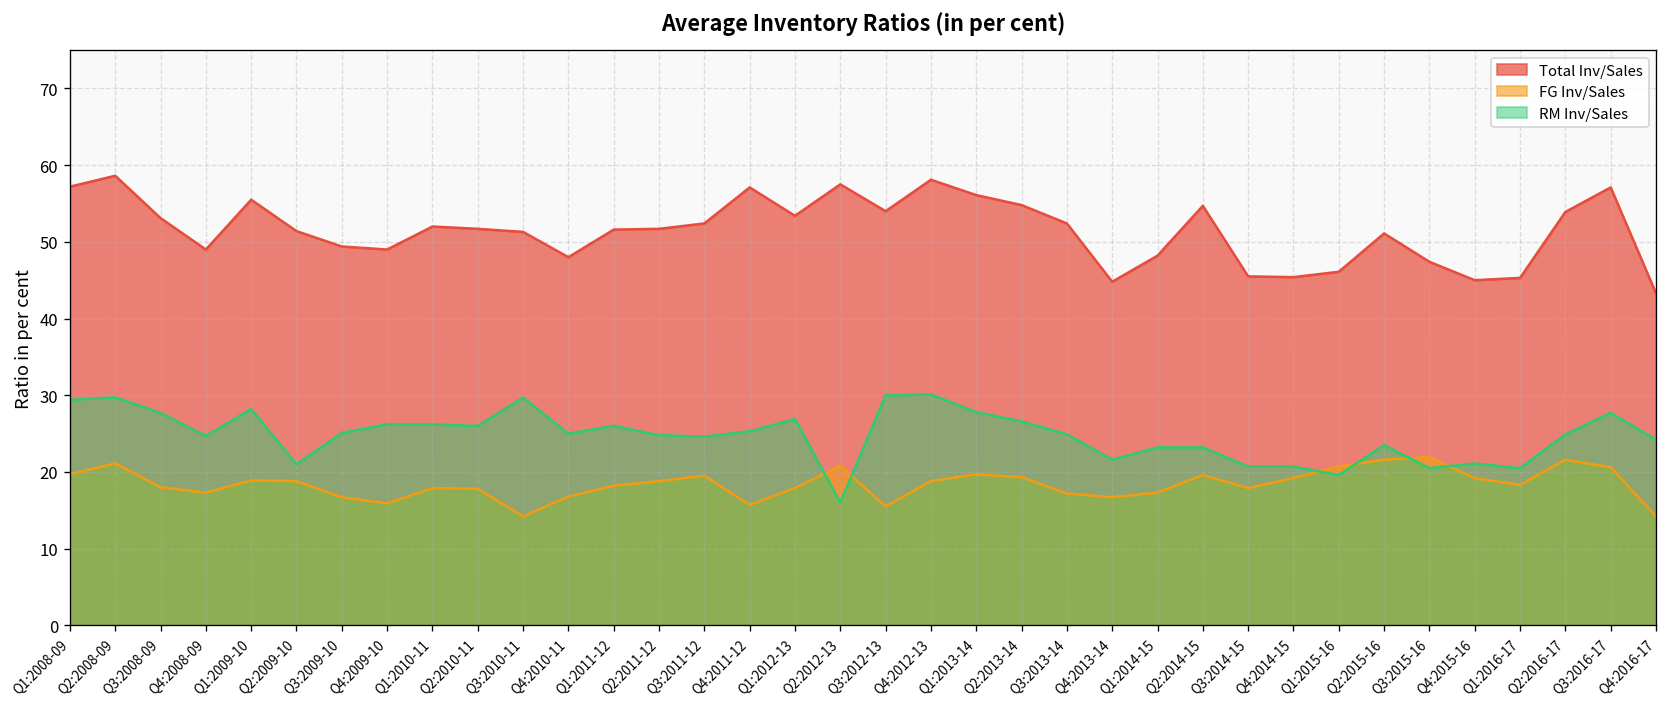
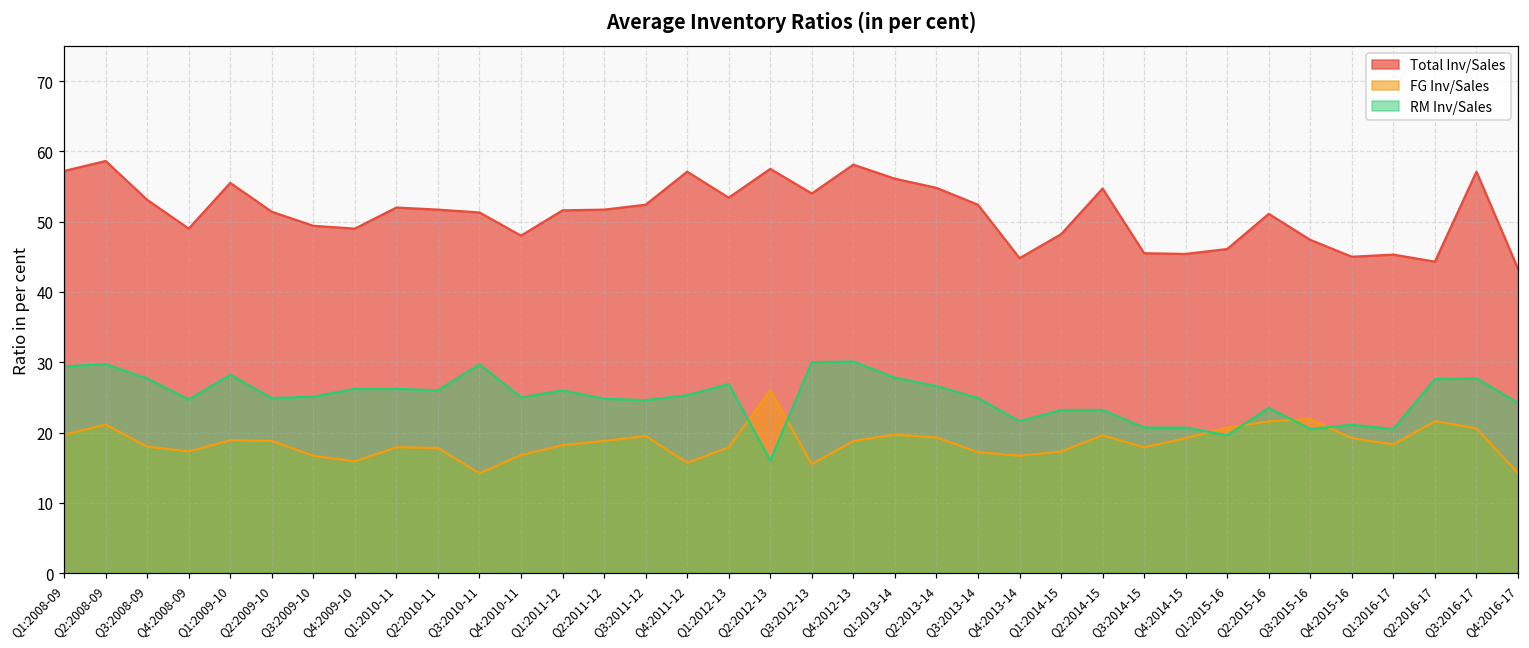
  {
    "Total Inv/Sales": {
      "Q1:2008-09": 57,
      "Q2:2008-09": 59,
      "Q3:2008-09": 53,
      "Q4:2008-09": 49,
      "Q1:2009-10": 56,
      "Q2:2009-10": 51,
      "Q3:2009-10": 49,
      "Q4:2009-10": 49,
      "Q1:2010-11": 52,
      "Q2:2010-11": 52,
      "Q3:2010-11": 51,
      "Q4:2010-11": 48,
      "Q1:2011-12": 52,
      "Q2:2011-12": 52,
      "Q3:2011-12": 52,
      "Q4:2011-12": 57,
      "Q1:2012-13": 53,
      "Q2:2012-13": 58,
      "Q3:2012-13": 54,
      "Q4:2012-13": 58,
      "Q1:2013-14": 56,
      "Q2:2013-14": 55,
      "Q3:2013-14": 52,
      "Q4:2013-14": 45,
      "Q1:2014-15": 48,
      "Q2:2014-15": 55,
      "Q3:2014-15": 46,
      "Q4:2014-15": 45,
      "Q1:2015-16": 46,
      "Q2:2015-16": 51,
      "Q3:2015-16": 47,
      "Q4:2015-16": 45,
      "Q1:2016-17": 45,
-     "Q2:2016-17": 54,
+     "Q2:2016-17": 44,
      "Q3:2016-17": 57,
      "Q4:2016-17": 43
    },
    "FG Inv/Sales": {
      "Q1:2008-09": 20,
      "Q2:2008-09": 21,
      "Q3:2008-09": 18,
      "Q4:2008-09": 17,
      "Q1:2009-10": 19,
      "Q2:2009-10": 19,
      "Q3:2009-10": 17,
      "Q4:2009-10": 16,
      "Q1:2010-11": 18,
      "Q2:2010-11": 18,
      "Q3:2010-11": 14,
      "Q4:2010-11": 17,
      "Q1:2011-12": 18,
      "Q2:2011-12": 19,
      "Q3:2011-12": 20,
      "Q4:2011-12": 16,
      "Q1:2012-13": 18,
-     "Q2:2012-13": 21,
+     "Q2:2012-13": 26,
      "Q3:2012-13": 16,
      "Q4:2012-13": 19,
      "Q1:2013-14": 20,
      "Q2:2013-14": 19,
      "Q3:2013-14": 17,
      "Q4:2013-14": 17,
      "Q1:2014-15": 17,
      "Q2:2014-15": 20,
      "Q3:2014-15": 18,
      "Q4:2014-15": 19,
      "Q1:2015-16": 21,
      "Q2:2015-16": 22,
      "Q3:2015-16": 22,
      "Q4:2015-16": 19,
      "Q1:2016-17": 18,
      "Q2:2016-17": 22,
      "Q3:2016-17": 21,
      "Q4:2016-17": 14
    },
    "RM Inv/Sales": {
      "Q1:2008-09": 29,
      "Q2:2008-09": 30,
      "Q3:2008-09": 28,
      "Q4:2008-09": 25,
      "Q1:2009-10": 28,
-     "Q2:2009-10": 21,
+     "Q2:2009-10": 25,
      "Q3:2009-10": 25,
      "Q4:2009-10": 26,
      "Q1:2010-11": 26,
      "Q2:2010-11": 26,
      "Q3:2010-11": 30,
      "Q4:2010-11": 25,
      "Q1:2011-12": 26,
      "Q2:2011-12": 25,
      "Q3:2011-12": 25,
      "Q4:2011-12": 25,
      "Q1:2012-13": 27,
      "Q2:2012-13": 16,
      "Q3:2012-13": 30,
      "Q4:2012-13": 30,
      "Q1:2013-14": 28,
      "Q2:2013-14": 27,
      "Q3:2013-14": 25,
      "Q4:2013-14": 22,
      "Q1:2014-15": 23,
      "Q2:2014-15": 23,
      "Q3:2014-15": 21,
      "Q4:2014-15": 21,
      "Q1:2015-16": 20,
      "Q2:2015-16": 24,
      "Q3:2015-16": 21,
      "Q4:2015-16": 21,
      "Q1:2016-17": 21,
-     "Q2:2016-17": 25,
+     "Q2:2016-17": 28,
      "Q3:2016-17": 28,
      "Q4:2016-17": 24
    }
  }
